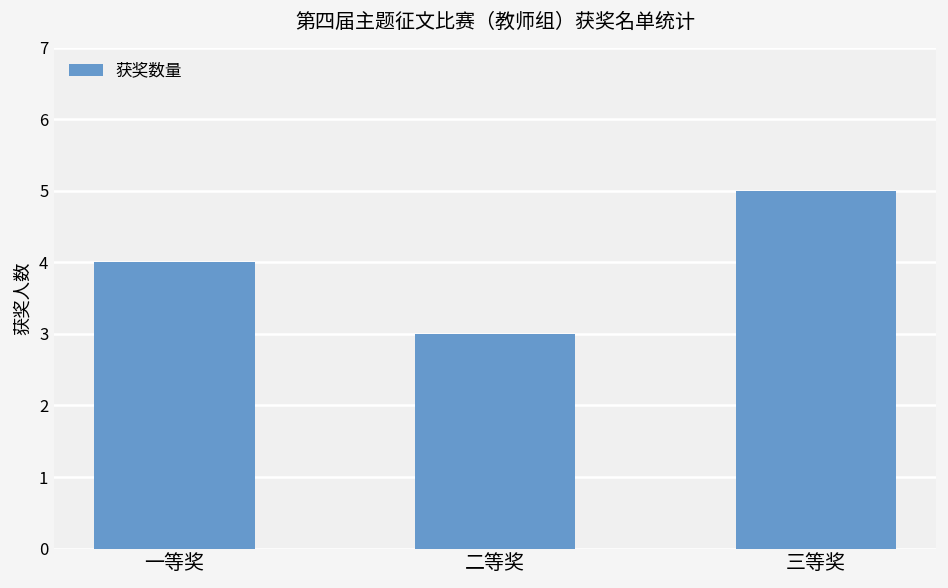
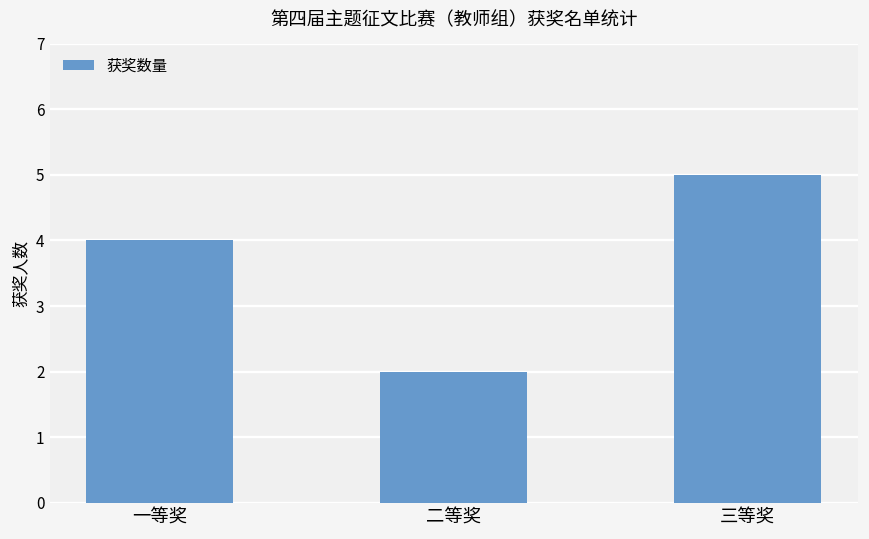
  {
    "一等奖": 4,
-   "二等奖": 3,
+   "二等奖": 2,
    "三等奖": 5
  }
